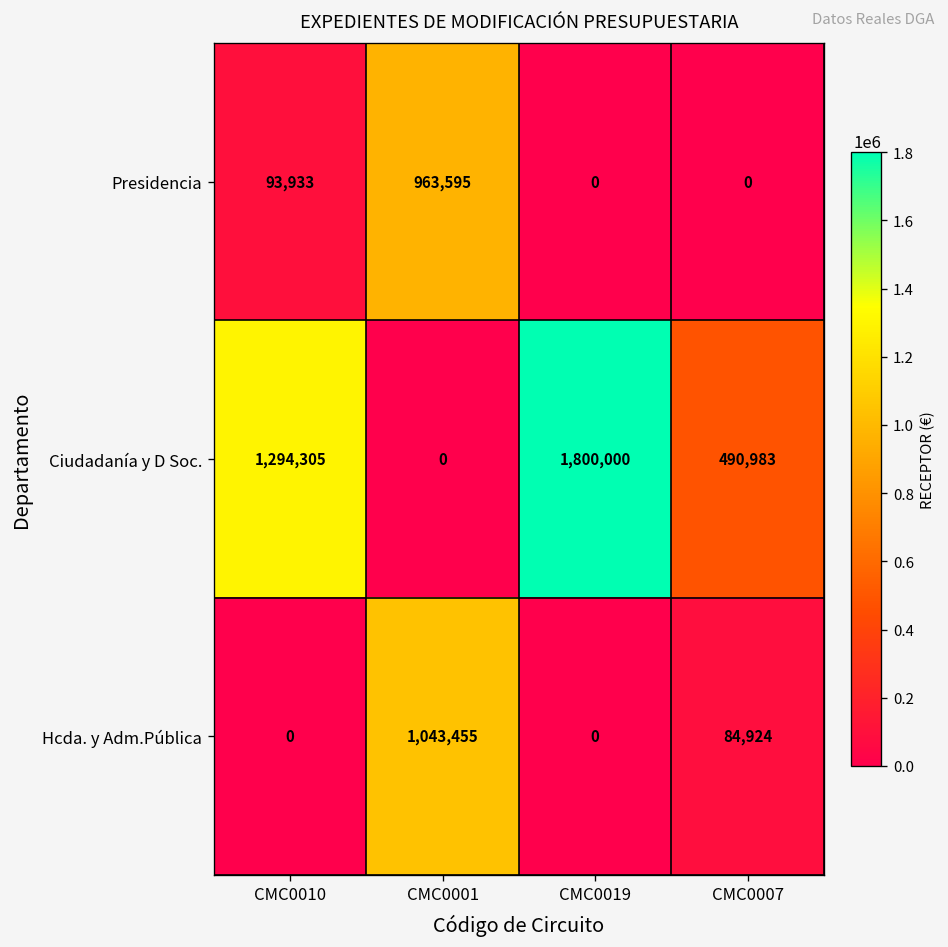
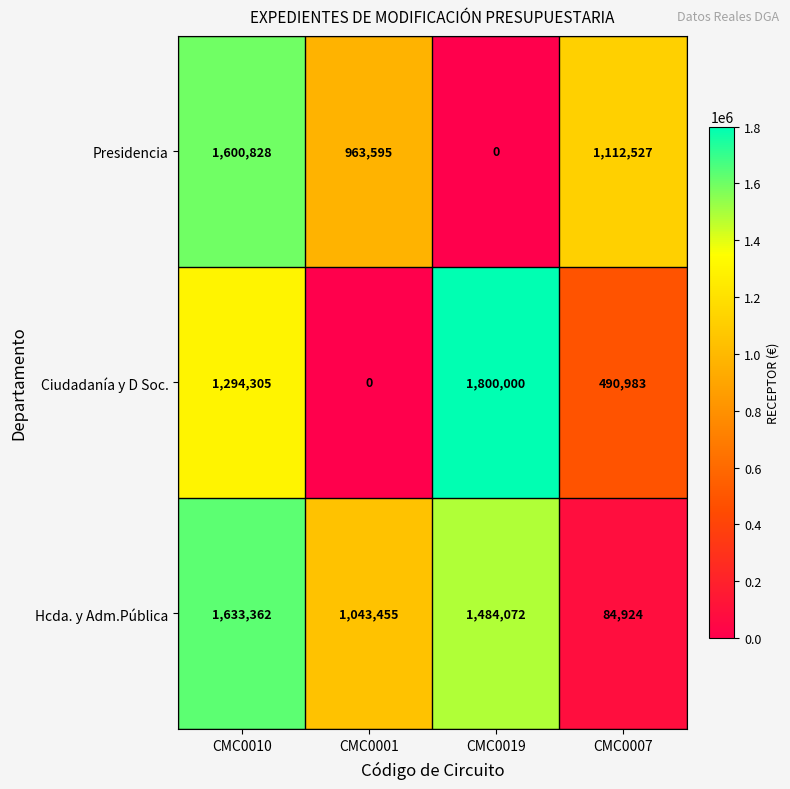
  {
    "Presidencia": {
-     "CMC0010": "93,933",
+     "CMC0010": "1,600,828",
      "CMC0001": "963,595",
      "CMC0019": "0",
-     "CMC0007": "0"
+     "CMC0007": "1,112,527"
    },
    "Ciudadanía y D Soc.": {
      "CMC0010": "1,294,305",
      "CMC0001": "0",
      "CMC0019": "1,800,000",
      "CMC0007": "490,983"
    },
    "Hcda. y Adm.Pública": {
-     "CMC0010": "0",
+     "CMC0010": "1,633,362",
      "CMC0001": "1,043,455",
-     "CMC0019": "0",
+     "CMC0019": "1,484,072",
      "CMC0007": "84,924"
    }
  }
